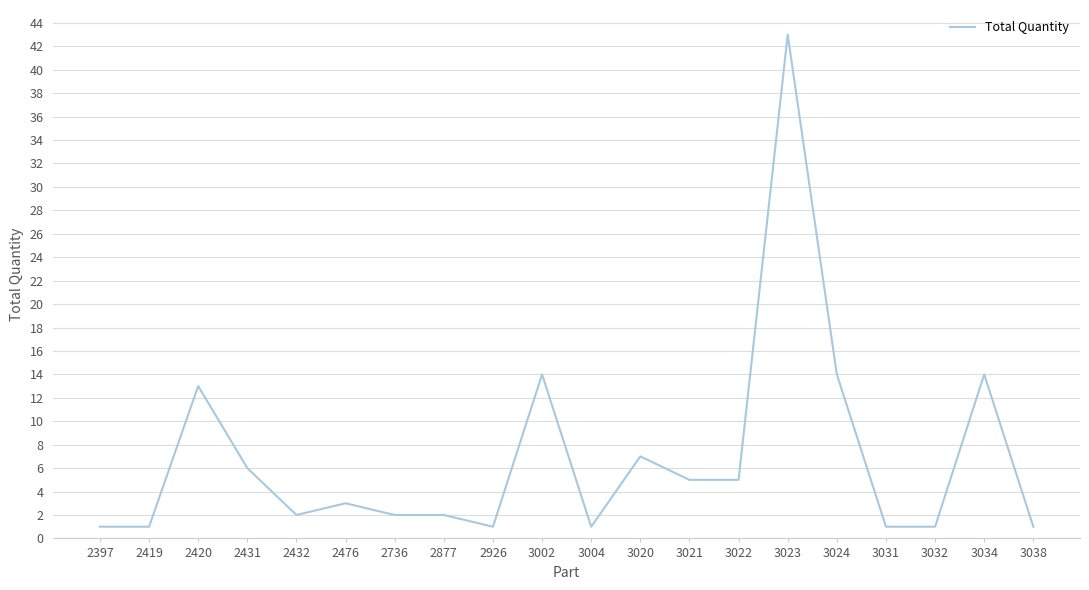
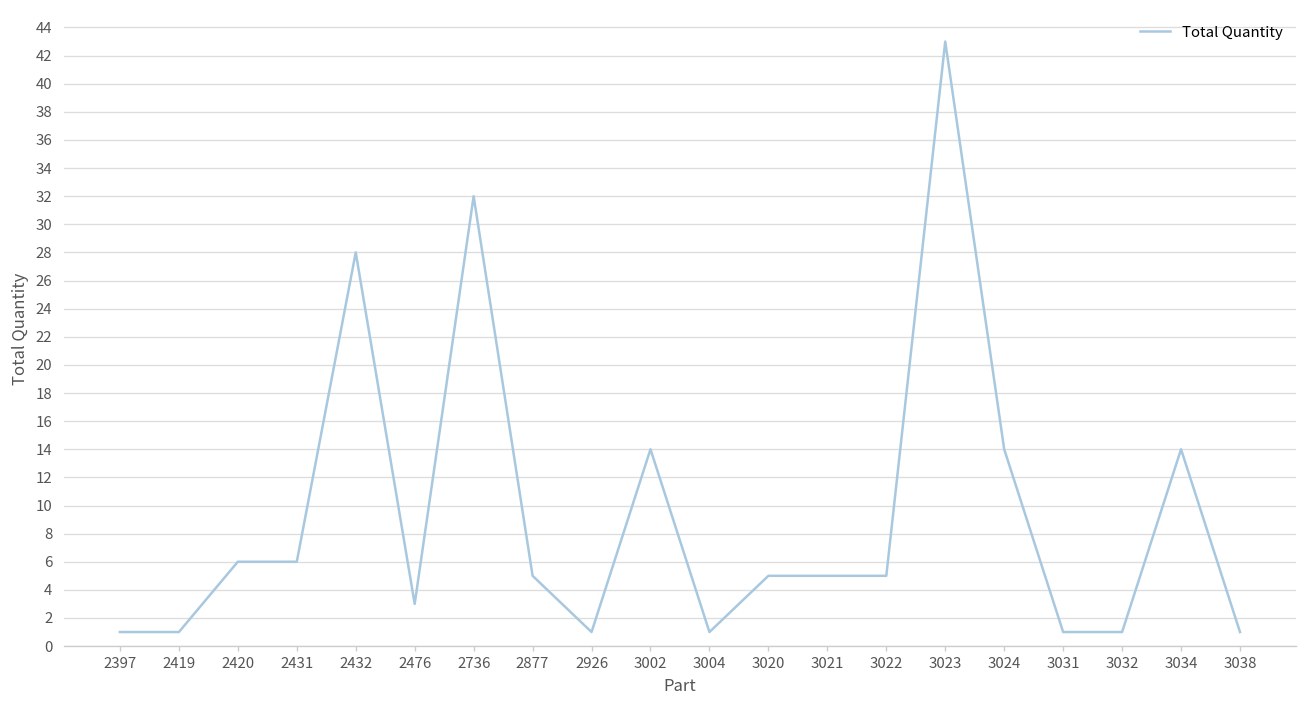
  {
    "2397": 1,
    "2419": 1,
-   "2420": 13,
+   "2420": 6,
    "2431": 6,
-   "2432": 2,
+   "2432": 28,
    "2476": 3,
-   "2736": 2,
-   "2877": 2,
+   "2736": 32,
+   "2877": 5,
    "2926": 1,
    "3002": 14,
    "3004": 1,
-   "3020": 7,
+   "3020": 5,
    "3021": 5,
    "3022": 5,
    "3023": 43,
    "3024": 14,
    "3031": 1,
    "3032": 1,
    "3034": 14,
    "3038": 1
  }
